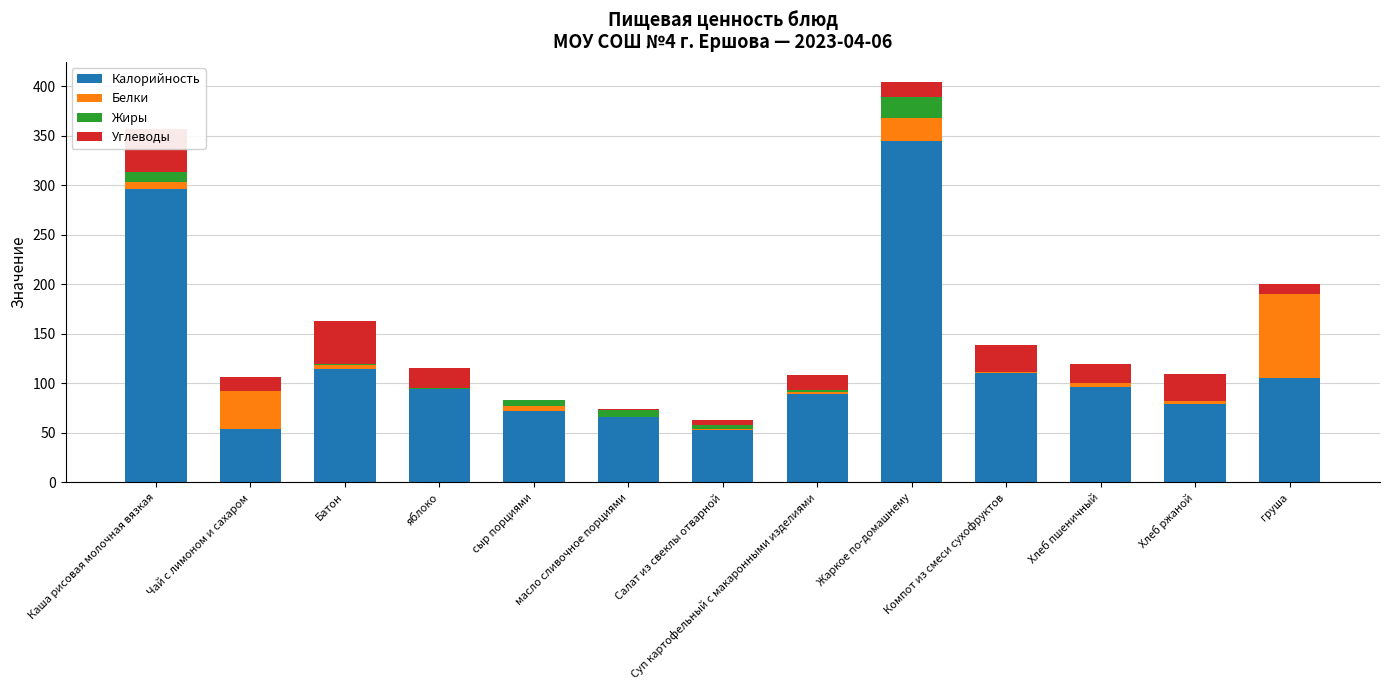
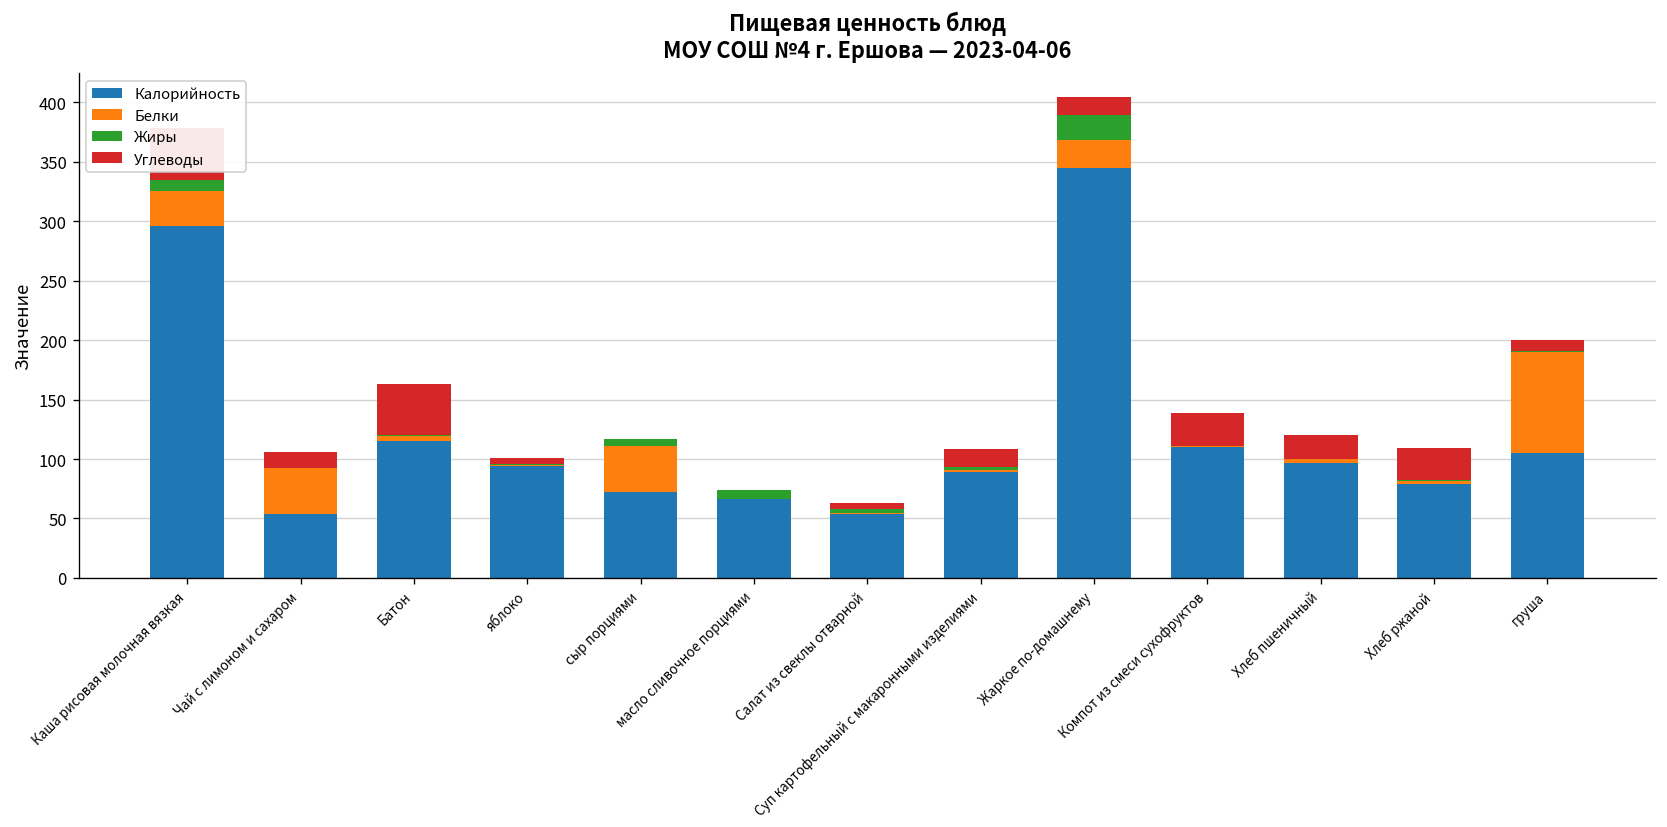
  {
    "Калорийность": {
      "Каша рисовая молочная вязкая": 300,
      "Чай с лимоном и сахаром": 50,
      "Батон": 120,
      "яблоко": 90,
      "сыр порциями": 70,
      "масло сливочное порциями": 70,
      "Салат из свеклы отварной": 50,
      "Суп картофельный с макаронными изделиями": 90,
      "Жаркое по-домашнему": 340,
      "Компот из смеси сухофруктов": 110,
      "Хлеб пшеничный": 100,
      "Хлеб ржаной": 80,
      "груша": 110
    },
    "Белки": {
-     "Каша рисовая молочная вязкая": 10,
+     "Каша рисовая молочная вязкая": 30,
      "Чай с лимоном и сахаром": 40,
      "Батон": 0,
-     "сыр порциями": 0,
+     "сыр порциями": 40,
      "Жаркое по-домашнему": 20,
      "Хлеб пшеничный": 0,
      "Хлеб ржаной": 0,
      "груша": 80
    },
    "Жиры": {
      "Каша рисовая молочная вязкая": 10,
      "Чай с лимоном и сахаром": 0,
      "сыр порциями": 10,
      "масло сливочное порциями": 10,
      "Салат из свеклы отварной": 0,
      "Жаркое по-домашнему": 20
    },
    "Углеводы": {
      "Чай с лимоном и сахаром": 10,
      "Батон": 40,
-     "яблоко": 20,
+     "яблоко": 0,
      "Салат из свеклы отварной": 10,
      "Суп картофельный с макаронными изделиями": 20,
      "Жаркое по-домашнему": 20,
      "Компот из смеси сухофруктов": 30,
      "Хлеб пшеничный": 20,
      "Хлеб ржаной": 30,
      "груша": 10
    }
  }
